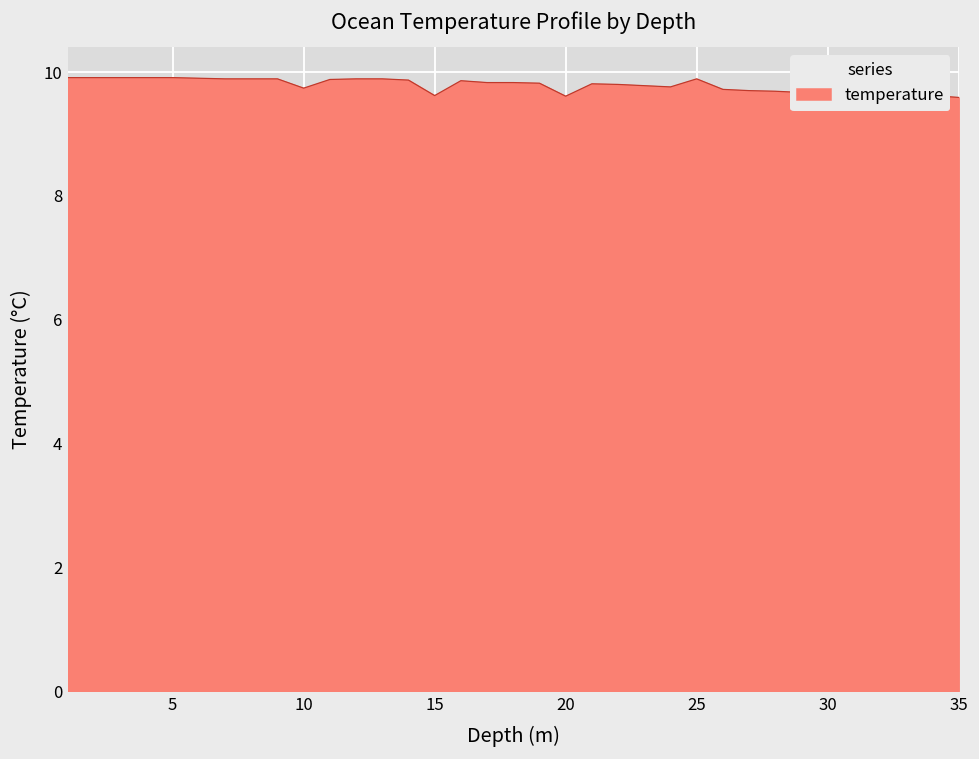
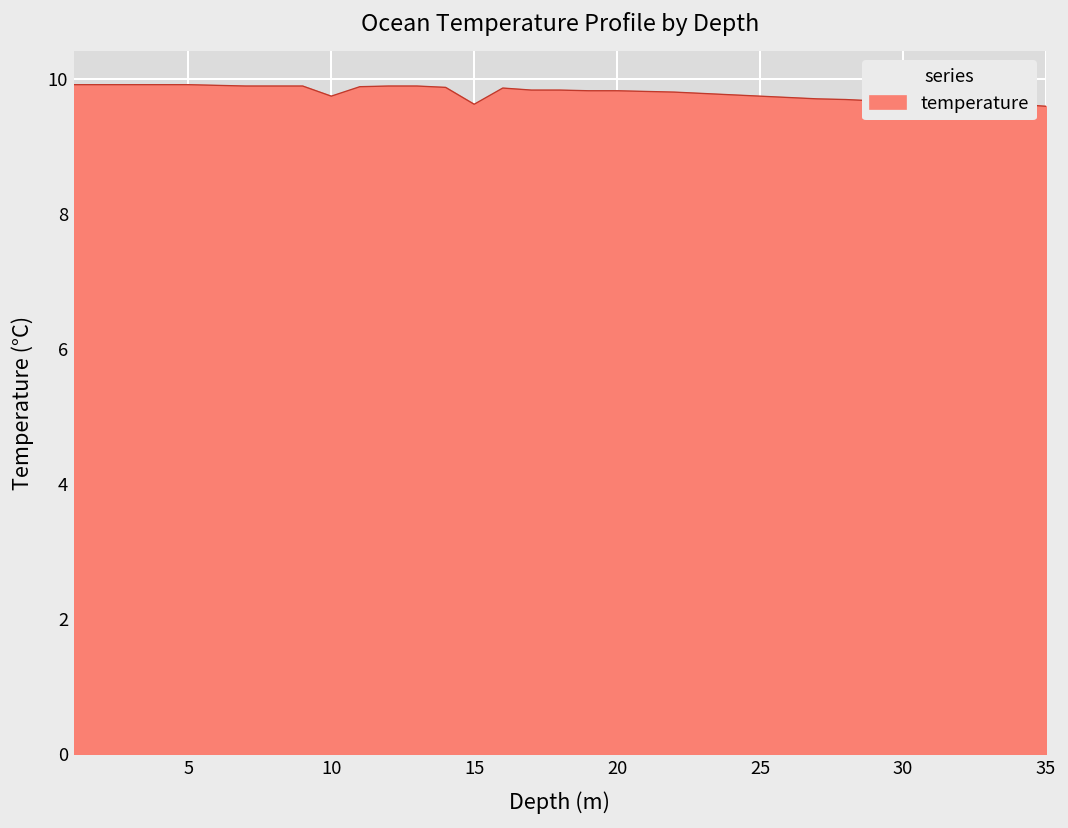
  {
    "5": 9.9,
    "10": 9.7,
    "15": 9.6,
-   "20": 9.6,
-   "25": 9.9,
+   "20": 9.8,
+   "25": 9.7,
    "35": 9.6
  }
